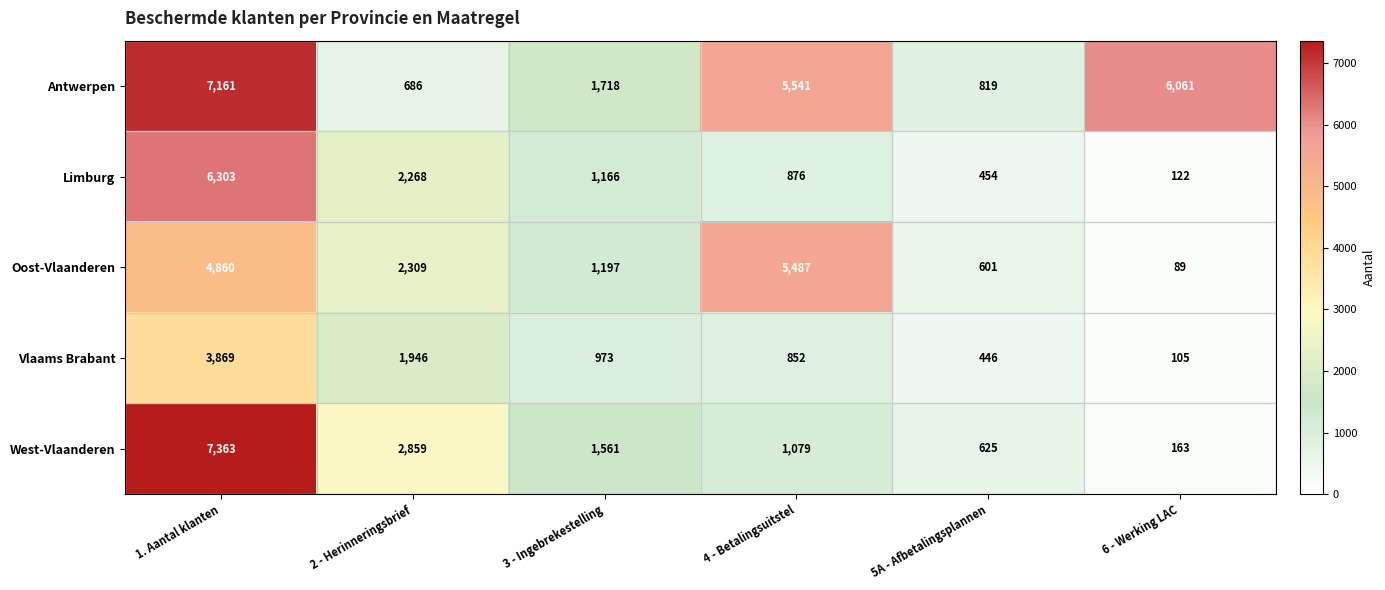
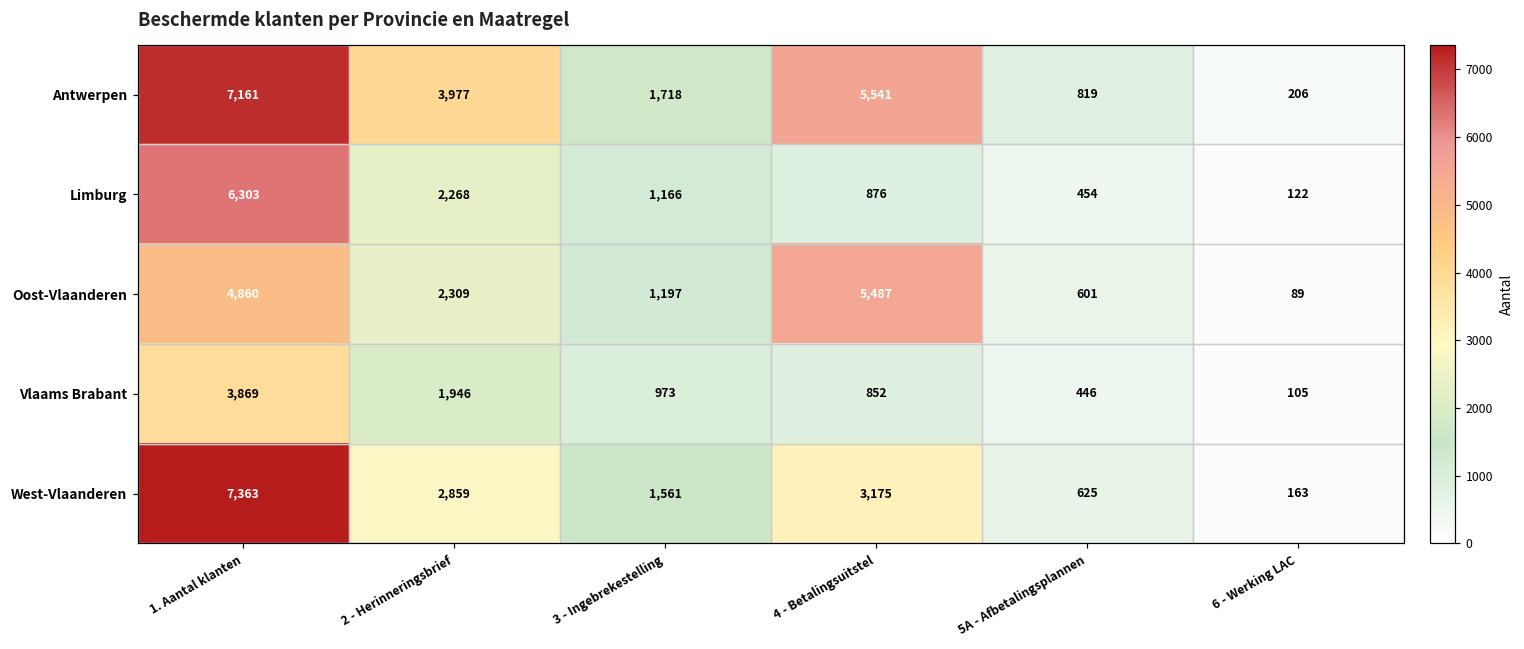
  {
    "Antwerpen": {
      "1. Aantal klanten": "7,161",
-     "2 - Herinneringsbrief": "686",
+     "2 - Herinneringsbrief": "3,977",
      "3 - Ingebrekestelling": "1,718",
      "4 - Betalingsuitstel": "5,541",
      "5A - Afbetalingsplannen": "819",
-     "6 - Werking LAC": "6,061"
+     "6 - Werking LAC": "206"
    },
    "Limburg": {
      "1. Aantal klanten": "6,303",
      "2 - Herinneringsbrief": "2,268",
      "3 - Ingebrekestelling": "1,166",
      "4 - Betalingsuitstel": "876",
      "5A - Afbetalingsplannen": "454",
      "6 - Werking LAC": "122"
    },
    "Oost-Vlaanderen": {
      "1. Aantal klanten": "4,860",
      "2 - Herinneringsbrief": "2,309",
      "3 - Ingebrekestelling": "1,197",
      "4 - Betalingsuitstel": "5,487",
      "5A - Afbetalingsplannen": "601",
      "6 - Werking LAC": "89"
    },
    "Vlaams Brabant": {
      "1. Aantal klanten": "3,869",
      "2 - Herinneringsbrief": "1,946",
      "3 - Ingebrekestelling": "973",
      "4 - Betalingsuitstel": "852",
      "5A - Afbetalingsplannen": "446",
      "6 - Werking LAC": "105"
    },
    "West-Vlaanderen": {
      "1. Aantal klanten": "7,363",
      "2 - Herinneringsbrief": "2,859",
      "3 - Ingebrekestelling": "1,561",
-     "4 - Betalingsuitstel": "1,079",
+     "4 - Betalingsuitstel": "3,175",
      "5A - Afbetalingsplannen": "625",
      "6 - Werking LAC": "163"
    }
  }
